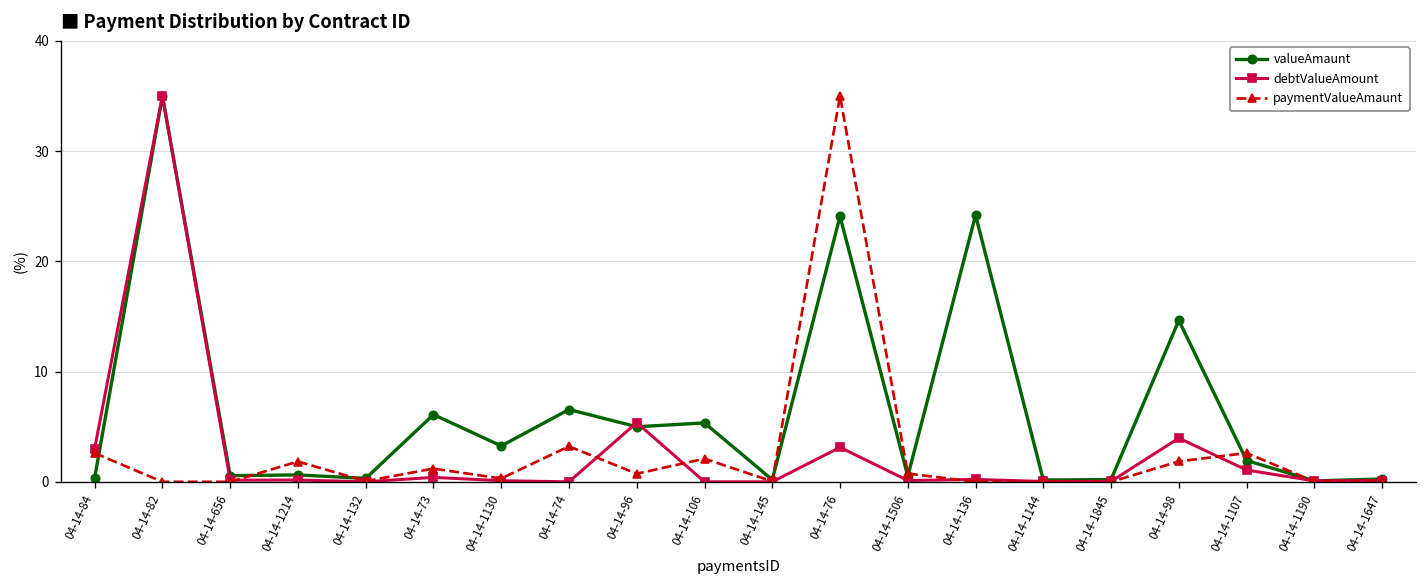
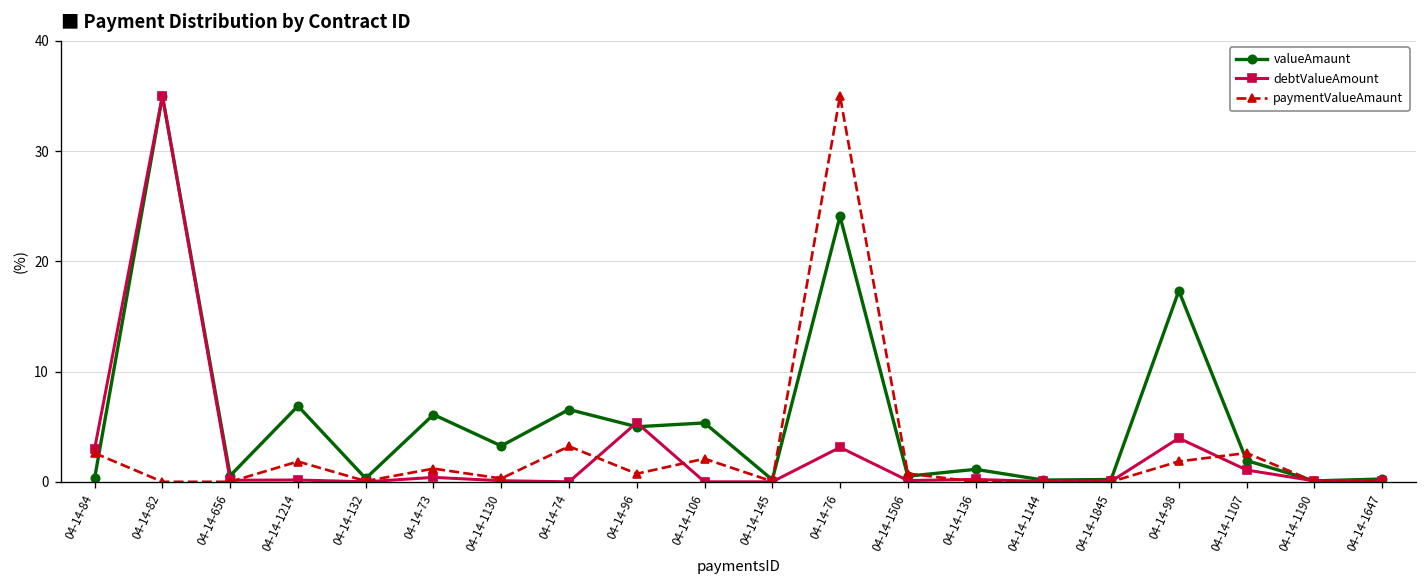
  {
    "valueAmaunt": {
      "04-14-84": 0,
      "04-14-656": 1,
-     "04-14-1214": 1,
+     "04-14-1214": 7,
      "04-14-73": 6,
      "04-14-1130": 3,
      "04-14-74": 7,
      "04-14-96": 5,
      "04-14-106": 5,
      "04-14-76": 24,
-     "04-14-136": 24,
-     "04-14-98": 15,
+     "04-14-136": 1,
+     "04-14-98": 17,
      "04-14-1107": 2
    },
    "debtValueAmount": {
      "04-14-84": 3,
      "04-14-1214": 0,
      "04-14-73": 0,
      "04-14-74": 0,
      "04-14-96": 5,
      "04-14-106": 0,
      "04-14-76": 3,
      "04-14-1506": 0,
      "04-14-98": 4,
      "04-14-1107": 1
    },
    "paymentValueAmaunt": {
      "04-14-84": 3,
      "04-14-82": 0,
      "04-14-1214": 2,
      "04-14-73": 1,
      "04-14-74": 3,
      "04-14-96": 1,
      "04-14-106": 2,
      "04-14-76": 35,
      "04-14-98": 2,
      "04-14-1107": 3
    }
  }
